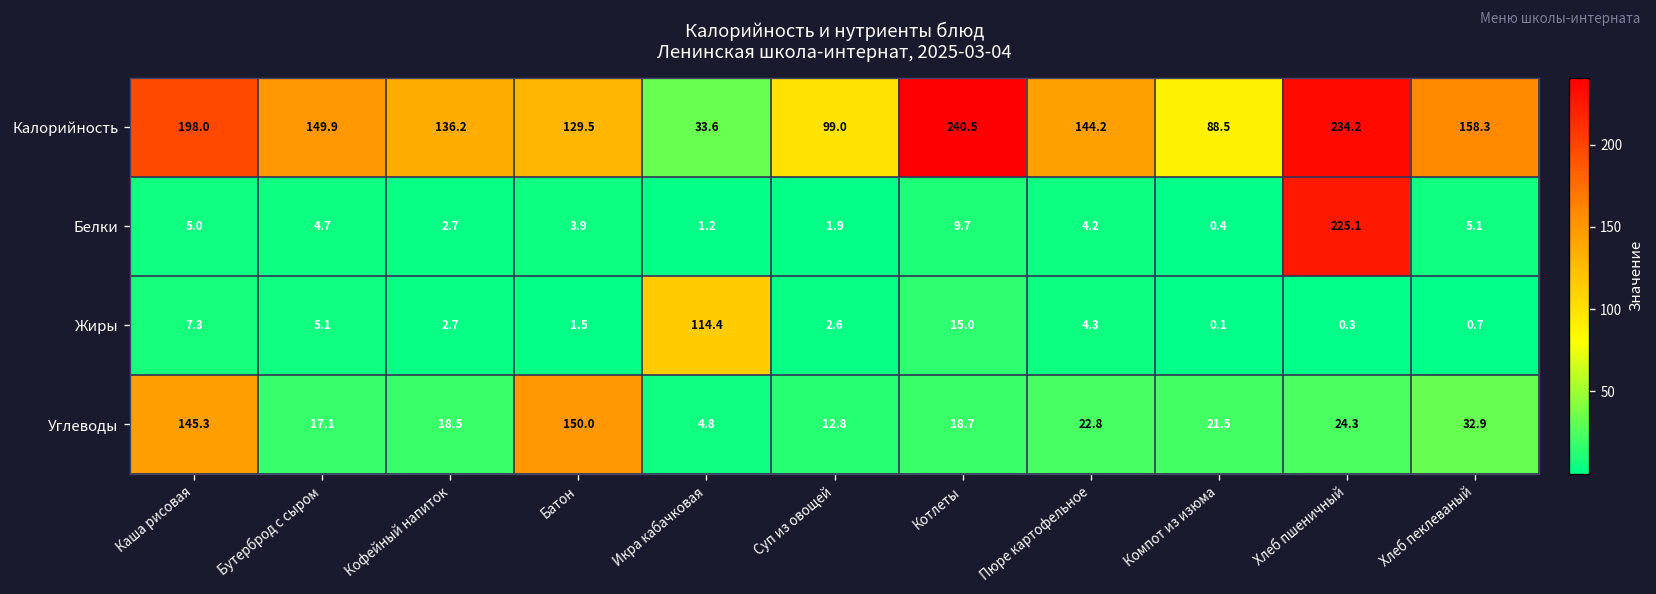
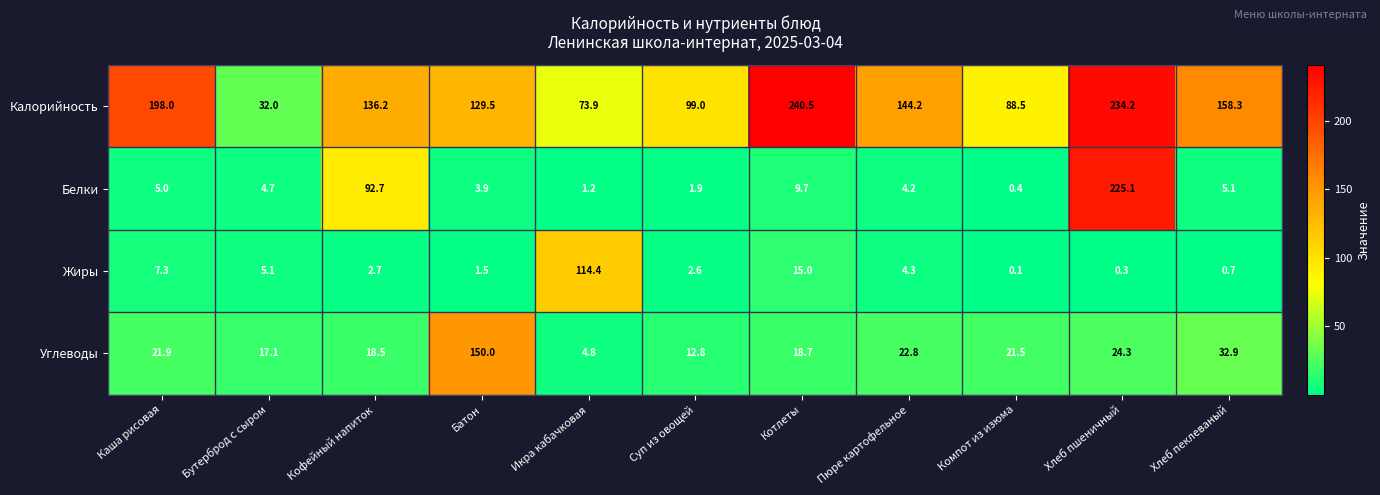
  {
    "Калорийность": {
      "Каша рисовая": 198.0,
-     "Бутерброд с сыром": 149.9,
+     "Бутерброд с сыром": 32.0,
      "Кофейный напиток": 136.2,
      "Батон": 129.5,
-     "Икра кабачковая": 33.6,
+     "Икра кабачковая": 73.9,
      "Суп из овощей": 99.0,
      "Котлеты": 240.5,
      "Пюре картофельное": 144.2,
      "Компот из изюма": 88.5,
      "Хлеб пшеничный": 234.2,
      "Хлеб пеклеваный": 158.3
    },
    "Белки": {
      "Каша рисовая": 5.0,
      "Бутерброд с сыром": 4.7,
-     "Кофейный напиток": 2.7,
+     "Кофейный напиток": 92.7,
      "Батон": 3.9,
      "Икра кабачковая": 1.2,
      "Суп из овощей": 1.9,
      "Котлеты": 9.7,
      "Пюре картофельное": 4.2,
      "Компот из изюма": 0.4,
      "Хлеб пшеничный": 225.1,
      "Хлеб пеклеваный": 5.1
    },
    "Жиры": {
      "Каша рисовая": 7.3,
      "Бутерброд с сыром": 5.1,
      "Кофейный напиток": 2.7,
      "Батон": 1.5,
      "Икра кабачковая": 114.4,
      "Суп из овощей": 2.6,
      "Котлеты": 15.0,
      "Пюре картофельное": 4.3,
      "Компот из изюма": 0.1,
      "Хлеб пшеничный": 0.3,
      "Хлеб пеклеваный": 0.7
    },
    "Углеводы": {
-     "Каша рисовая": 145.3,
+     "Каша рисовая": 21.9,
      "Бутерброд с сыром": 17.1,
      "Кофейный напиток": 18.5,
      "Батон": 150.0,
      "Икра кабачковая": 4.8,
      "Суп из овощей": 12.8,
      "Котлеты": 18.7,
      "Пюре картофельное": 22.8,
      "Компот из изюма": 21.5,
      "Хлеб пшеничный": 24.3,
      "Хлеб пеклеваный": 32.9
    }
  }
